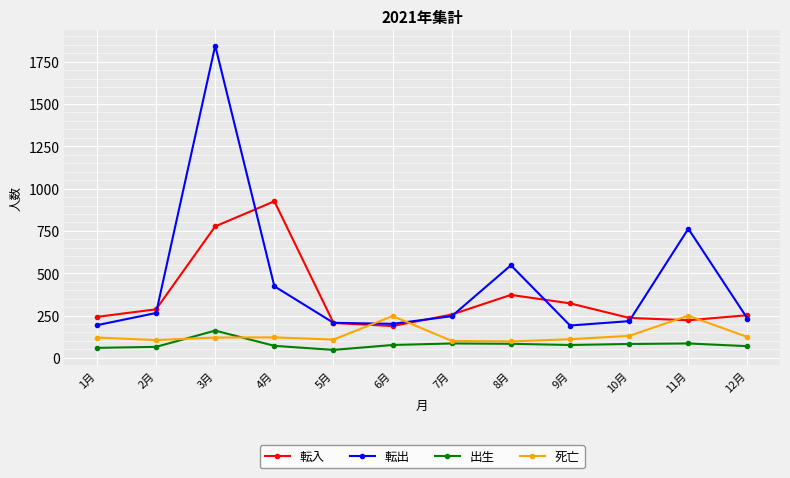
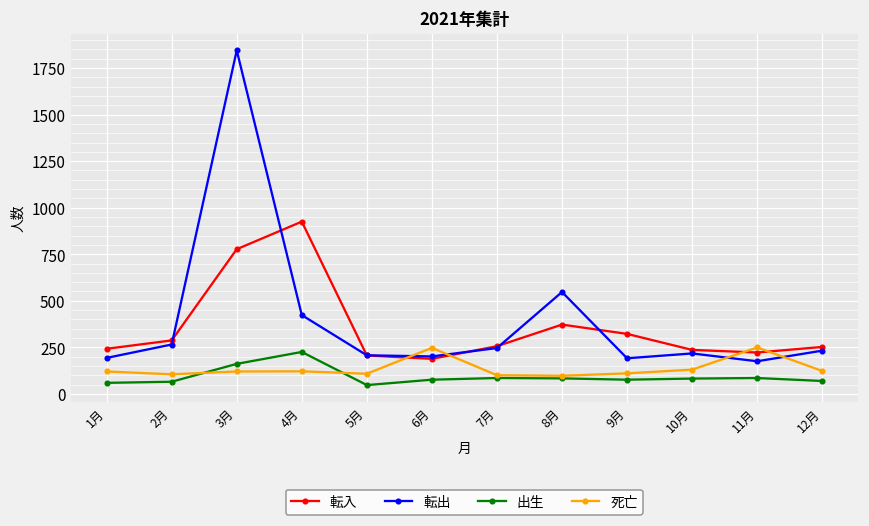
  {
    "転入": {
      "1月": 240,
      "2月": 290,
      "3月": 780,
      "4月": 930,
      "8月": 370,
      "9月": 320,
      "10月": 240,
      "11月": 220,
      "12月": 250
    },
    "転出": {
      "1月": 190,
      "2月": 270,
      "3月": 1850,
      "4月": 420,
      "8月": 550,
      "9月": 190,
      "10月": 220,
-     "11月": 760,
+     "11月": 180,
      "12月": 230
    },
    "出生": {
      "1月": 60,
      "2月": 70,
      "3月": 160,
-     "4月": 70,
+     "4月": 230,
      "5月": 50,
      "6月": 80,
      "9月": 80,
      "10月": 80,
      "11月": 90,
      "12月": 70
    },
    "死亡": {
      "1月": 120,
      "2月": 110,
      "3月": 120,
      "4月": 120,
      "5月": 110,
      "6月": 250,
      "9月": 110,
      "10月": 130,
      "11月": 250,
      "12月": 120
    }
  }
